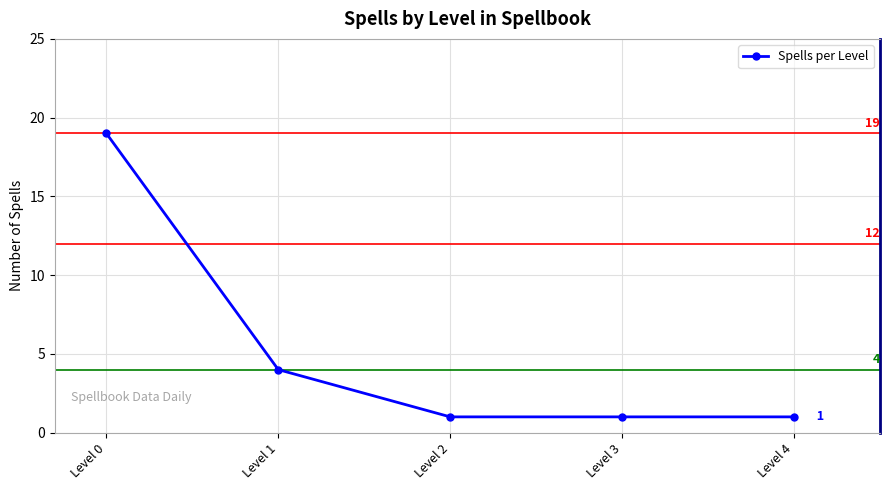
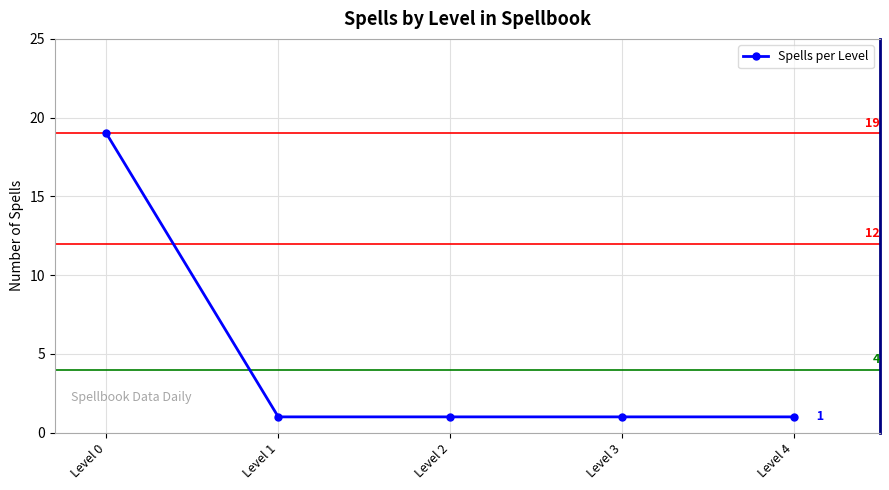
  {
    "Level 0": 19,
-   "Level 1": 4,
+   "Level 1": 1,
    "Level 2": 1,
    "Level 3": 1
  }
